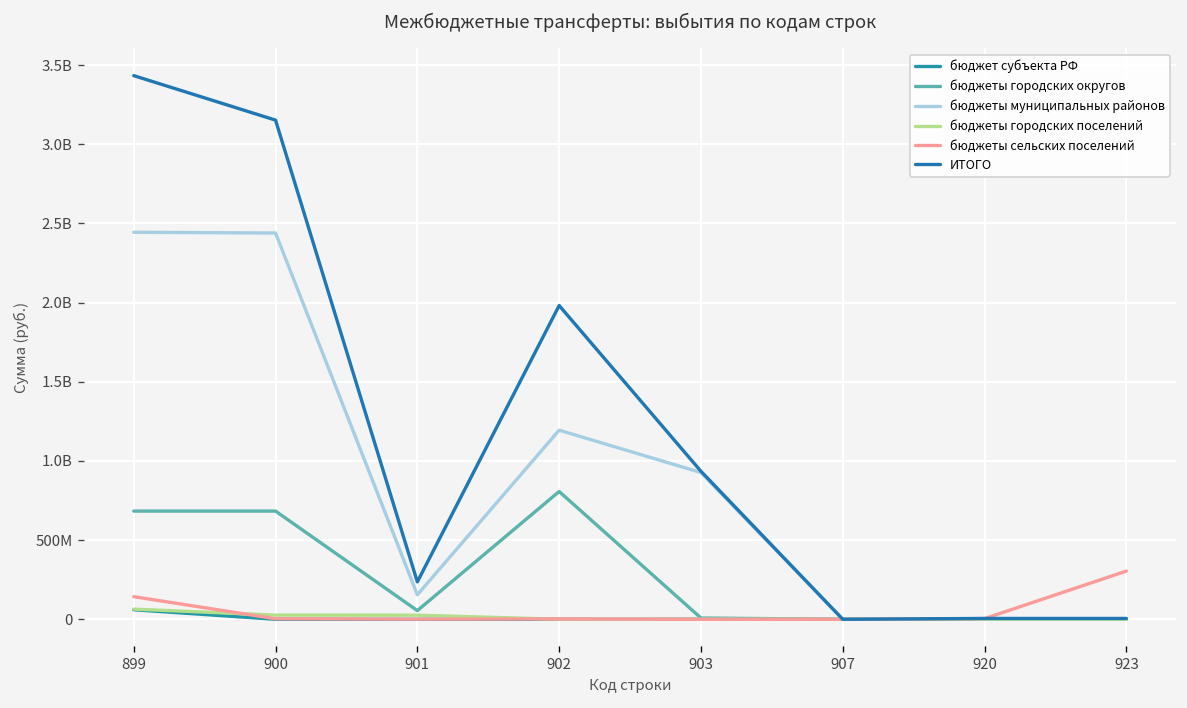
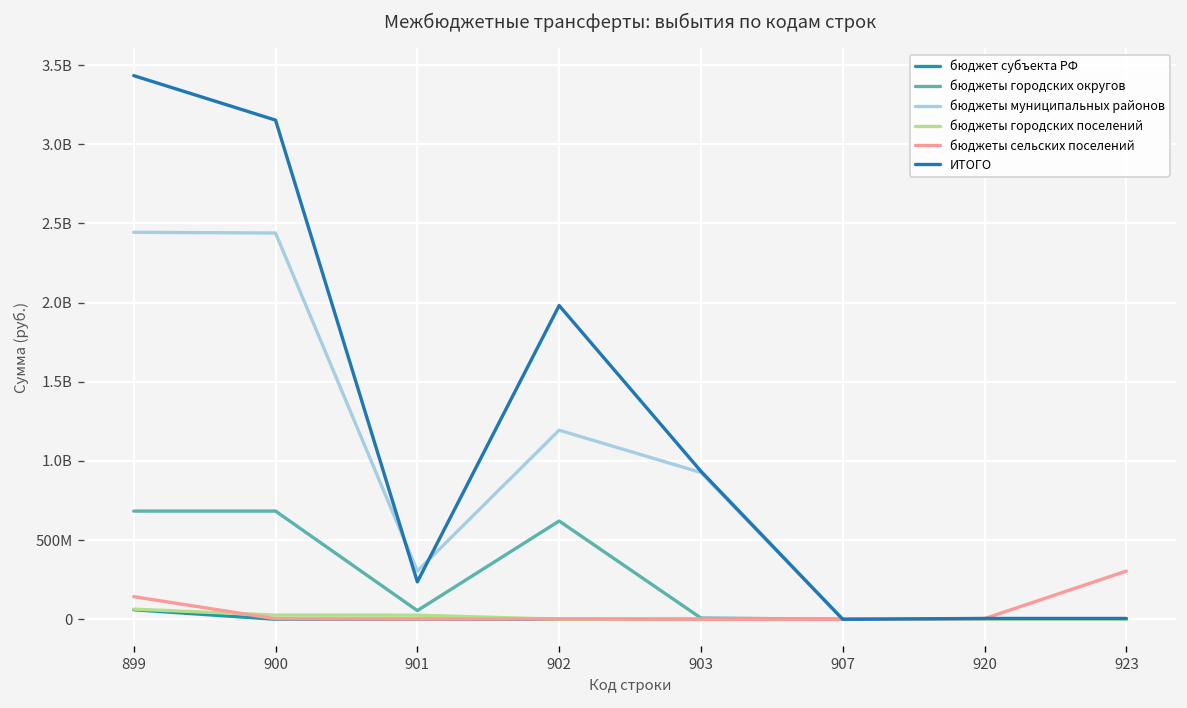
  {
    "бюджеты городских округов": {
      "899": 680000000,
      "900": 680000000,
      "901": 50000000,
-     "902": 810000000
+     "902": 620000000
    },
    "бюджеты муниципальных районов": {
      "899": 2440000000,
      "900": 2440000000,
-     "901": 150000000,
+     "901": 300000000,
      "902": 1190000000
    },
    "бюджеты городских поселений": {
      "900": 30000000,
      "901": 30000000
    },
    "бюджеты сельских поселений": {
      "899": 140000000,
      "923": 300000000
    }
  }
